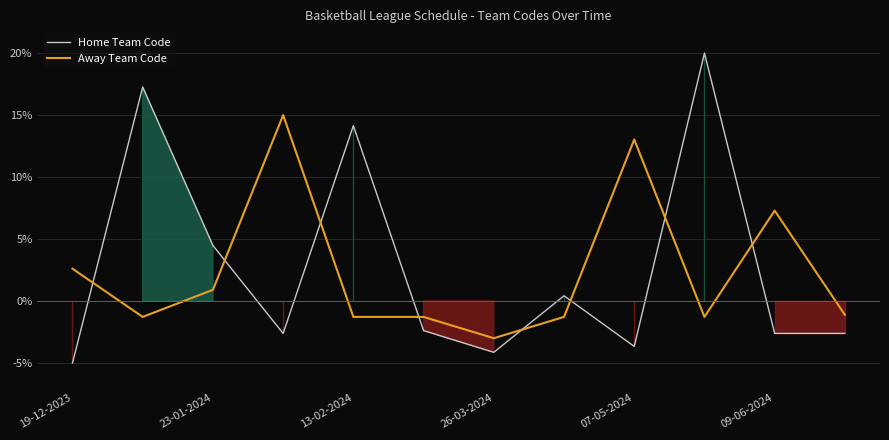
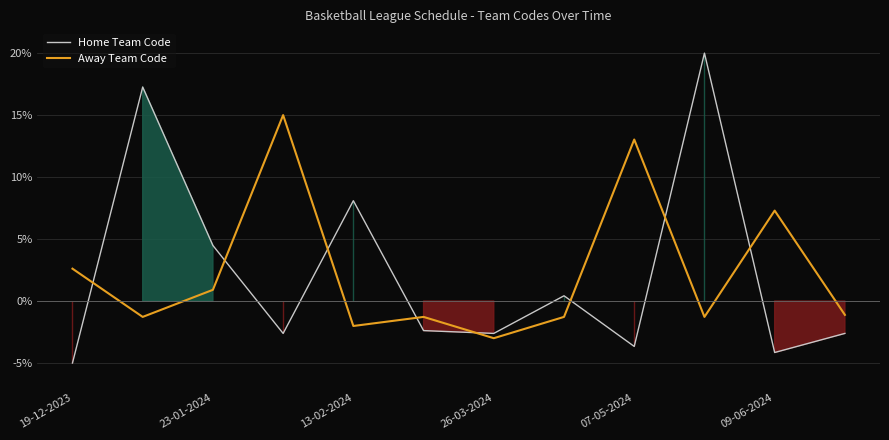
  {
    "Home Team Code": {
      "19-12-2023": "-5.0%",
      "23-01-2024": "4.5%",
-     "13-02-2024": "14.1%",
-     "26-03-2024": "-4.1%",
+     "13-02-2024": "8.1%",
+     "26-03-2024": "-2.6%",
      "07-05-2024": "-3.7%",
-     "09-06-2024": "-2.6%"
+     "09-06-2024": "-4.2%"
    },
    "Away Team Code": {
      "19-12-2023": "2.6%",
      "23-01-2024": "0.9%",
-     "13-02-2024": "-1.3%",
+     "13-02-2024": "-2.0%",
      "26-03-2024": "-3.0%",
      "07-05-2024": "13.0%",
      "09-06-2024": "7.3%"
    }
  }
